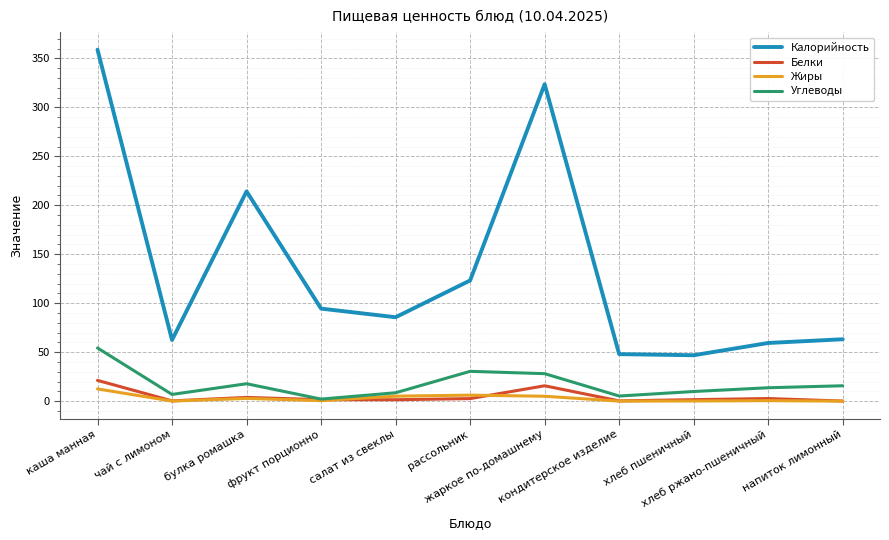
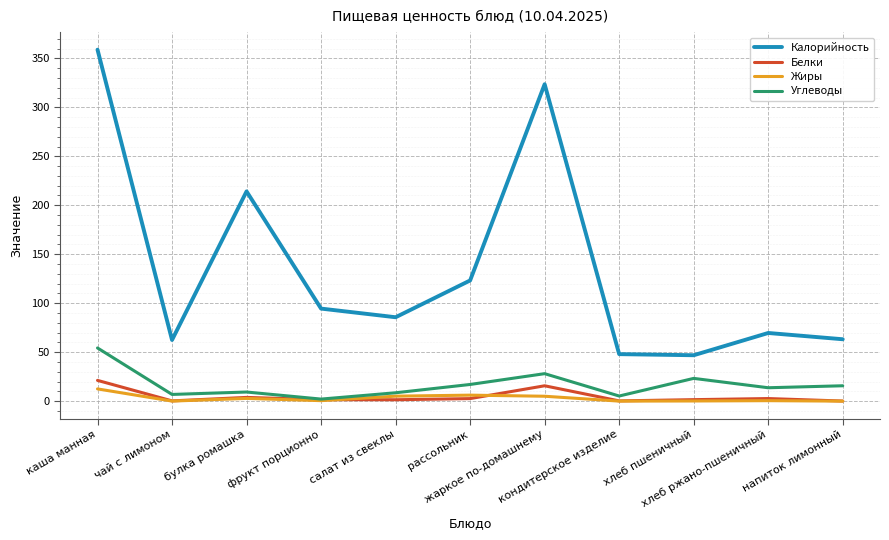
  {
    "Калорийность": {
      "каша манная": 360,
      "чай с лимоном": 60,
      "булка ромашка": 210,
      "фрукт порционно": 90,
      "салат из свеклы": 90,
      "рассольник": 120,
      "жаркое по-домашнему": 320,
      "кондитерское изделие": 50,
      "хлеб пшеничный": 50,
-     "хлеб ржано-пшеничный": 60,
+     "хлеб ржано-пшеничный": 70,
      "напиток лимонный": 60
    },
    "Белки": {
      "каша манная": 20,
      "салат из свеклы": 0,
      "рассольник": 0,
      "жаркое по-домашнему": 20
    },
    "Жиры": {
      "каша манная": 10,
      "салат из свеклы": 10,
      "рассольник": 10,
      "жаркое по-домашнему": 10
    },
    "Углеводы": {
      "каша манная": 50,
      "чай с лимоном": 10,
-     "булка ромашка": 20,
+     "булка ромашка": 10,
      "салат из свеклы": 10,
-     "рассольник": 30,
+     "рассольник": 20,
      "жаркое по-домашнему": 30,
      "кондитерское изделие": 10,
-     "хлеб пшеничный": 10,
+     "хлеб пшеничный": 20,
      "хлеб ржано-пшеничный": 10,
      "напиток лимонный": 20
    }
  }
